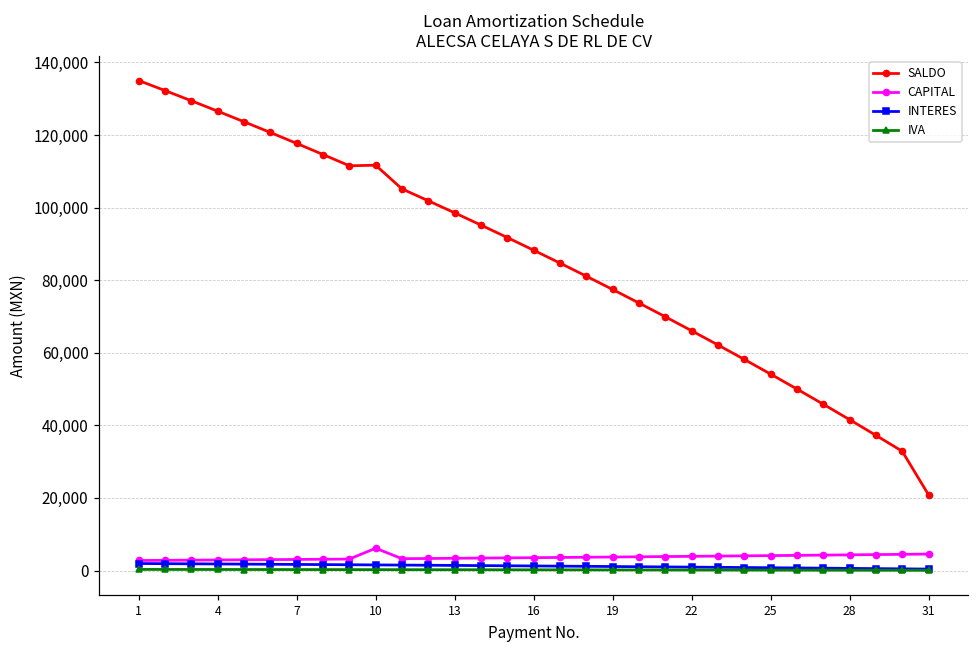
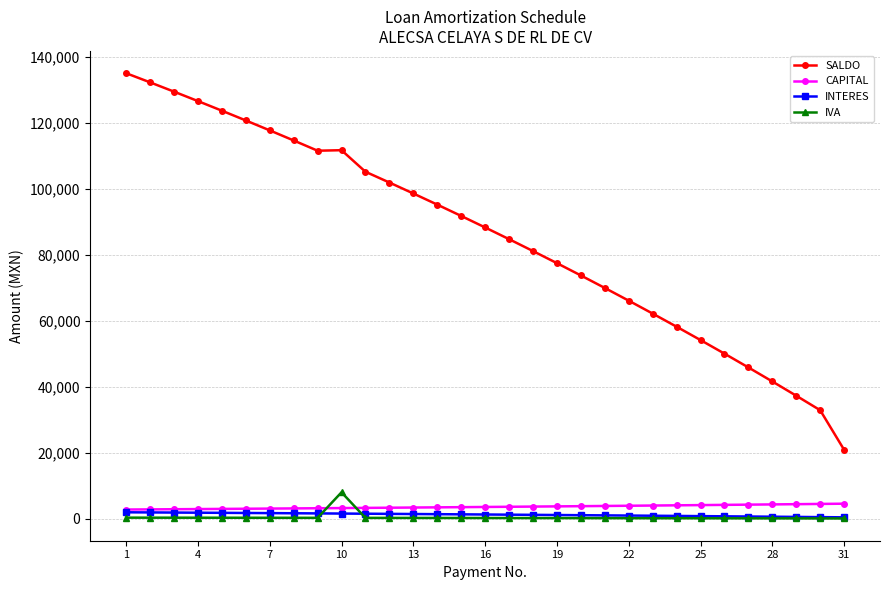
  {
    "SALDO": {
      "1": "135,000",
      "4": "127,000",
      "7": "118,000",
      "10": "112,000",
      "13": "99,000",
      "16": "88,000",
      "19": "77,000",
      "22": "66,000",
      "25": "54,000",
      "28": "42,000",
      "31": "21,000"
    },
    "CAPITAL": {
      "1": "3,000",
      "4": "3,000",
      "7": "3,000",
-     "10": "6,000",
+     "10": "3,000",
      "13": "3,000",
      "16": "4,000",
      "19": "4,000",
      "22": "4,000",
      "25": "4,000",
      "28": "4,000",
      "31": "5,000"
    },
    "INTERES": {
      "1": "2,000",
      "4": "2,000",
      "7": "2,000",
      "10": "2,000",
      "13": "1,000",
      "16": "1,000",
      "19": "1,000",
      "22": "1,000"
    },
    "IVA": {
      "1": "0",
      "4": "0",
      "7": "0",
-     "10": "0",
+     "10": "8,000",
      "13": "0",
      "16": "0",
      "19": "0",
      "22": "0"
    }
  }
